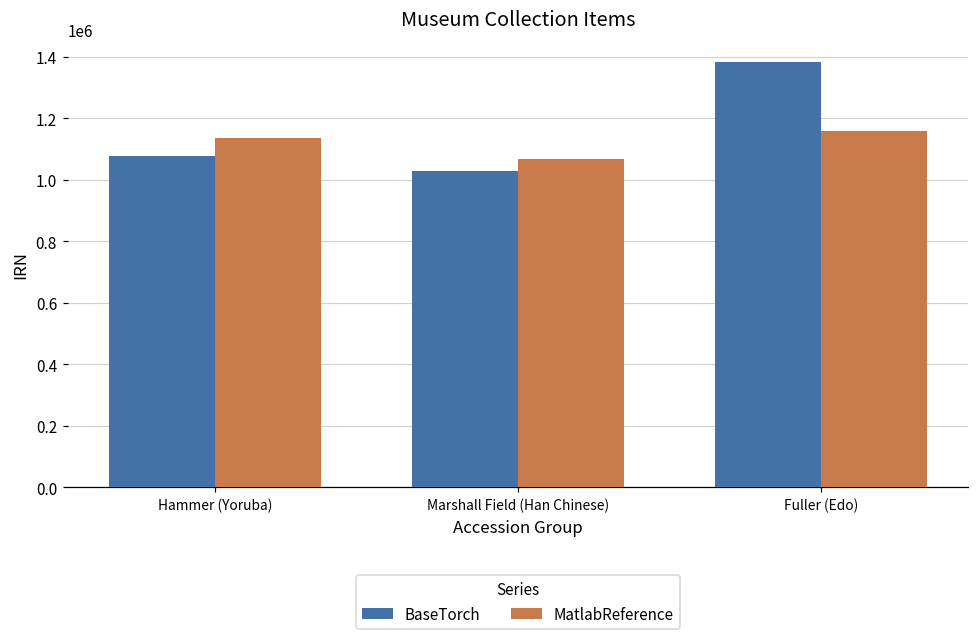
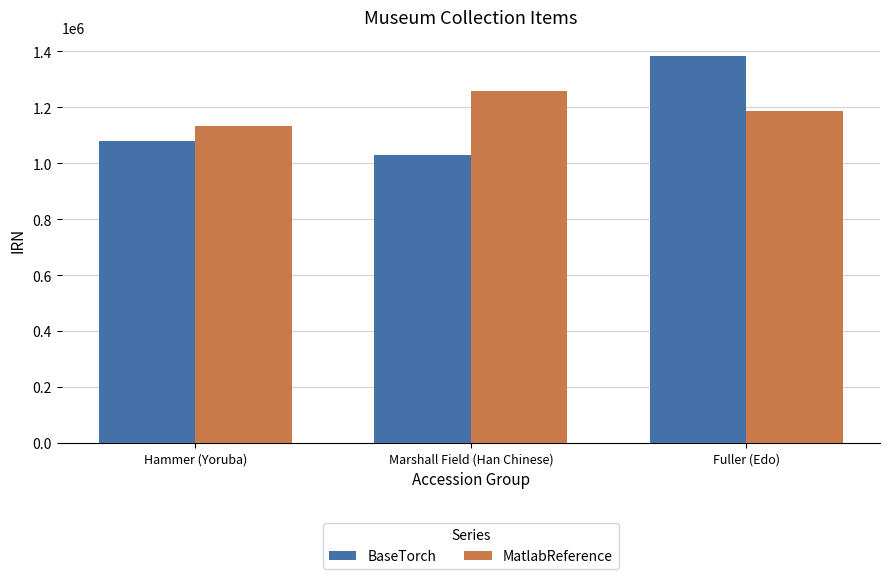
  {
    "BaseTorch": {
      "Hammer (Yoruba)": 1080000,
      "Marshall Field (Han Chinese)": 1030000,
      "Fuller (Edo)": 1380000
    },
    "MatlabReference": {
      "Hammer (Yoruba)": 1130000,
-     "Marshall Field (Han Chinese)": 1070000,
-     "Fuller (Edo)": 1160000
+     "Marshall Field (Han Chinese)": 1260000,
+     "Fuller (Edo)": 1190000
    }
  }
